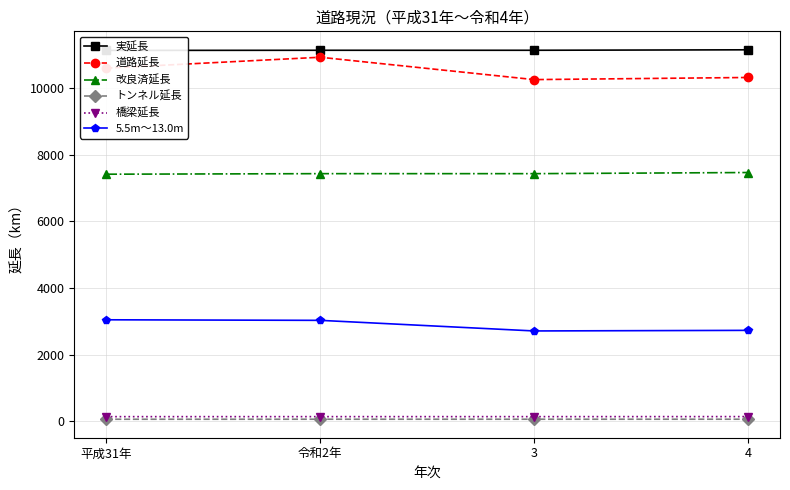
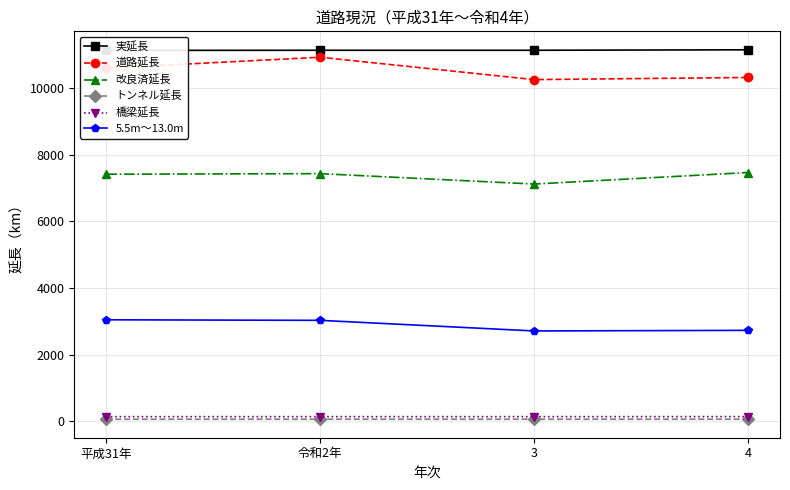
  {
    "実延長": {
      "令和2年": 11100,
      "3": 11100,
      "4": 11100
    },
    "道路延長": {
      "令和2年": 10900,
      "3": 10300,
      "4": 10300
    },
    "改良済延長": {
      "平成31年": 7400,
      "令和2年": 7400,
-     "3": 7400,
+     "3": 7100,
      "4": 7500
    },
    "トンネル延長": {
      "令和2年": 100,
      "3": 100,
      "4": 100
    },
    "橋梁延長": {
      "令和2年": 100,
      "3": 100,
      "4": 100
    },
    "5.5m～13.0m": {
      "平成31年": 3000,
      "令和2年": 3000,
      "3": 2700,
      "4": 2700
    }
  }
